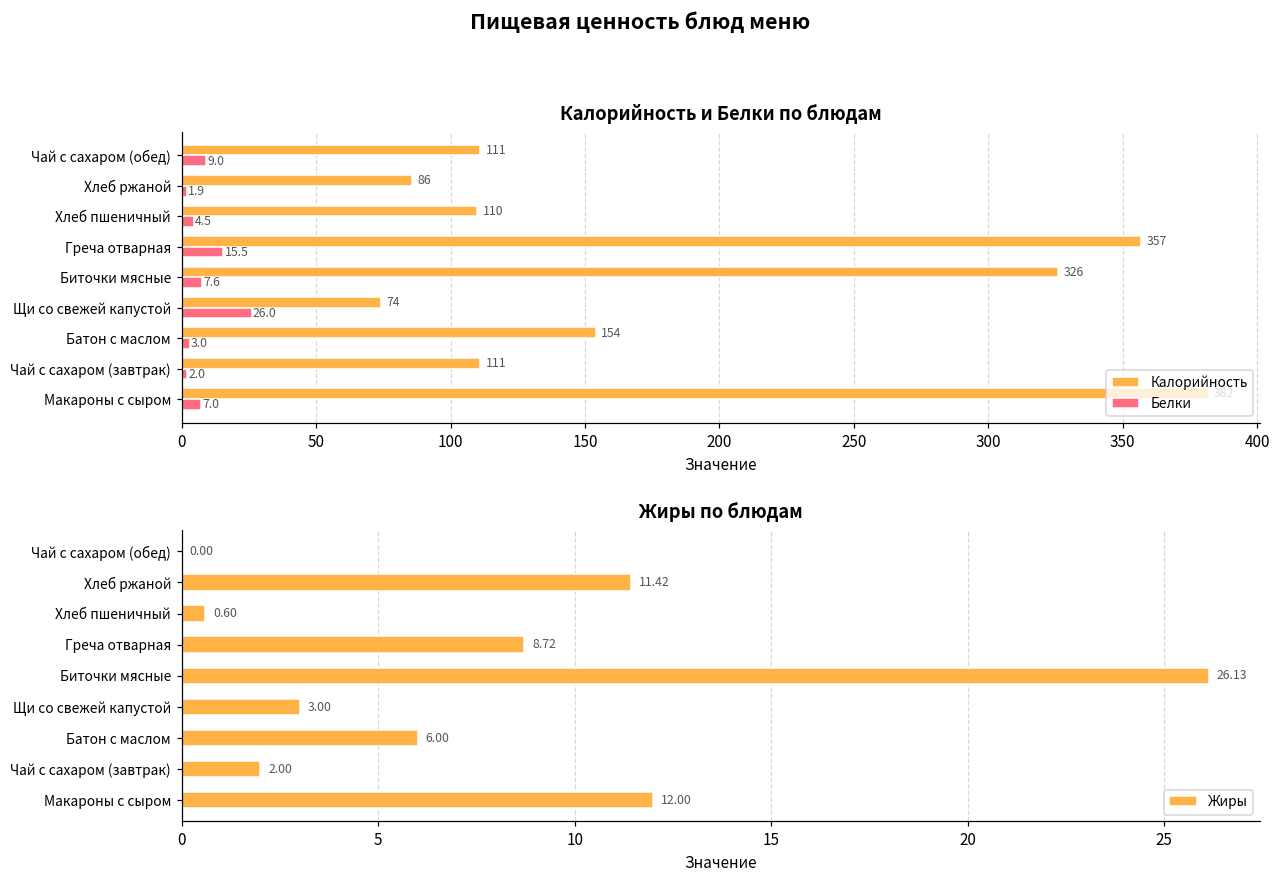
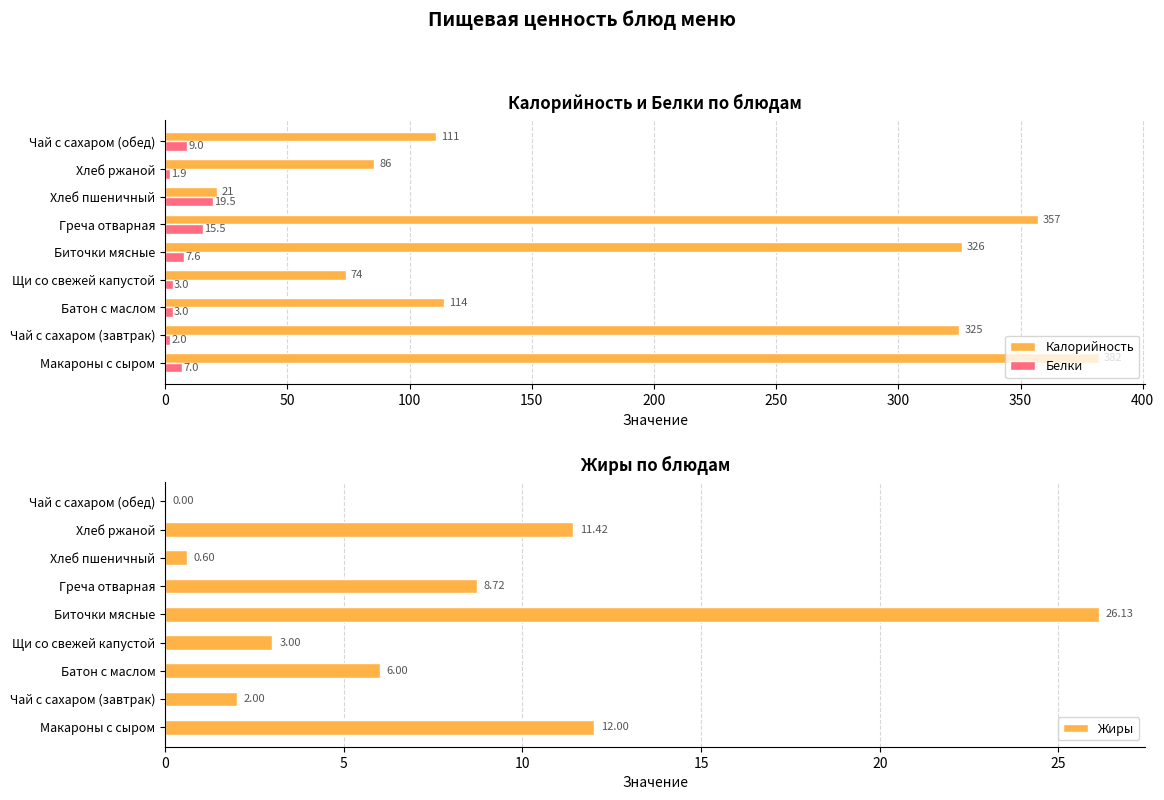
  {
    "Калорийность и Белки по блюдам": {
      "Калорийность": {
        "Чай с сахаром (обед)": 111,
        "Хлеб ржаной": 86,
-       "Хлеб пшеничный": 110,
+       "Хлеб пшеничный": 21,
        "Греча отварная": 357,
        "Биточки мясные": 326,
        "Щи со свежей капустой": 74,
-       "Батон с маслом": 154,
-       "Чай с сахаром (завтрак)": 111
+       "Батон с маслом": 114,
+       "Чай с сахаром (завтрак)": 325
      },
      "Белки": {
        "Чай с сахаром (обед)": 9.0,
        "Хлеб ржаной": 1.9,
-       "Хлеб пшеничный": 4.5,
+       "Хлеб пшеничный": 19.5,
        "Греча отварная": 15.5,
        "Биточки мясные": 7.6,
-       "Щи со свежей капустой": 26.0,
+       "Щи со свежей капустой": 3.0,
        "Батон с маслом": 3.0,
        "Чай с сахаром (завтрак)": 2.0,
        "Макароны с сыром": 7.0
      }
    },
    "Жиры по блюдам": {
      "Чай с сахаром (обед)": 0.00,
      "Хлеб ржаной": 11.42,
      "Хлеб пшеничный": 0.60,
      "Греча отварная": 8.72,
      "Биточки мясные": 26.13,
      "Щи со свежей капустой": 3.00,
      "Батон с маслом": 6.00,
      "Чай с сахаром (завтрак)": 2.00,
      "Макароны с сыром": 12.00
    }
  }
